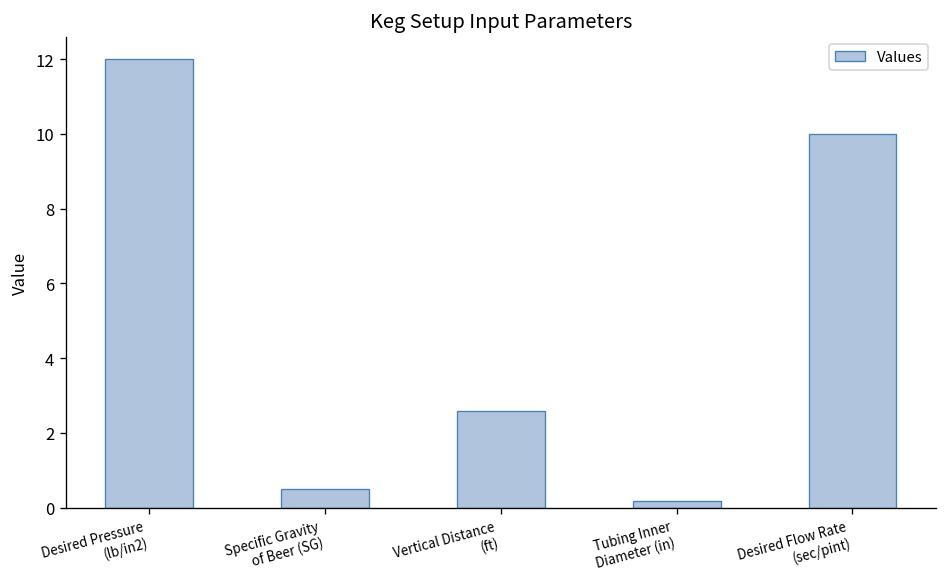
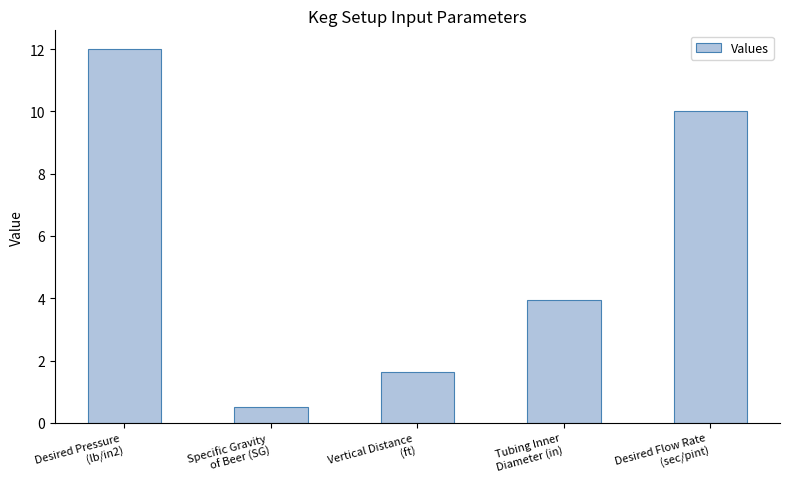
  {
    "Desired Pressure (lb/in2)": 12.0,
    "Specific Gravity of Beer (SG)": 0.5,
-   "Vertical Distance (ft)": 2.6,
-   "Tubing Inner Diameter (in)": 0.2,
+   "Vertical Distance (ft)": 1.6,
+   "Tubing Inner Diameter (in)": 4.0,
    "Desired Flow Rate (sec/pint)": 10.0
  }
